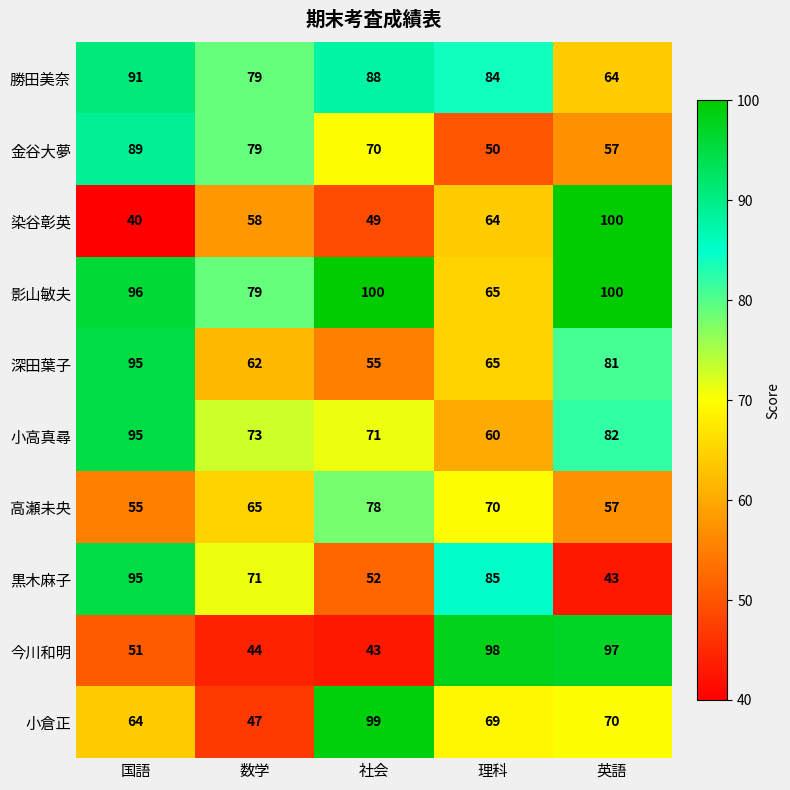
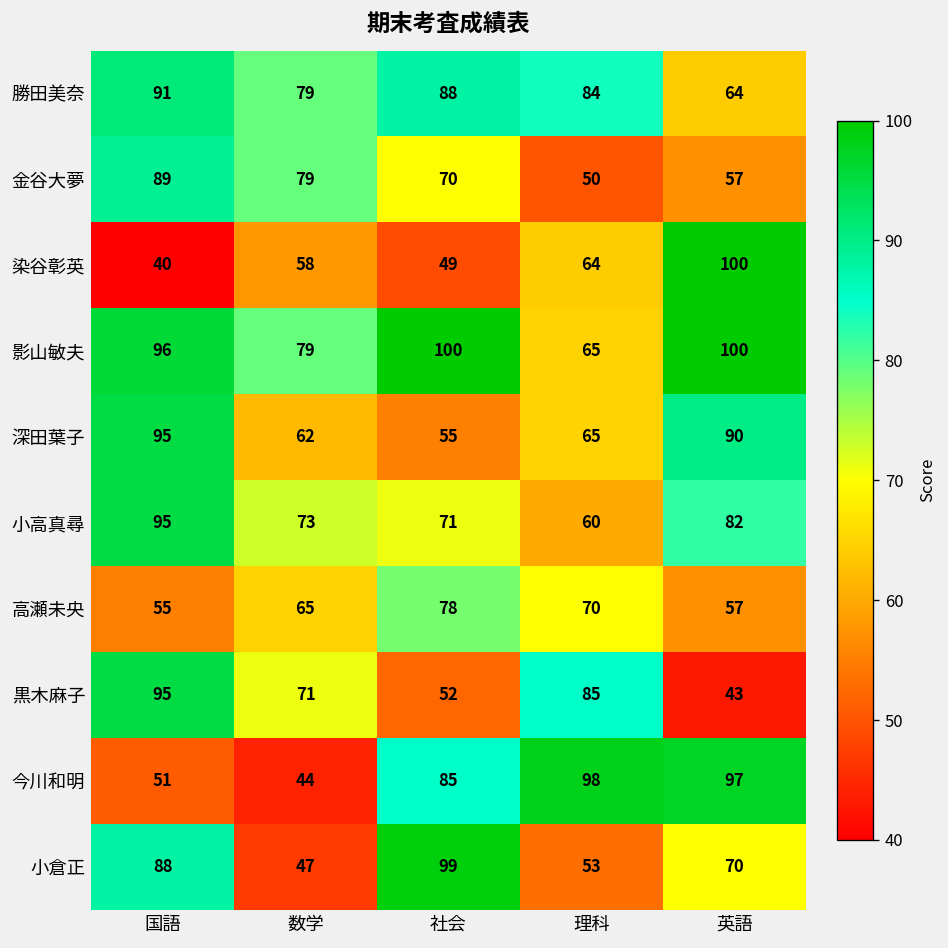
  {
    "勝田美奈": {
      "国語": 91,
      "数学": 79,
      "社会": 88,
      "理科": 84,
      "英語": 64
    },
    "金谷大夢": {
      "国語": 89,
      "数学": 79,
      "社会": 70,
      "理科": 50,
      "英語": 57
    },
    "染谷彰英": {
      "国語": 40,
      "数学": 58,
      "社会": 49,
      "理科": 64,
      "英語": 100
    },
    "影山敏夫": {
      "国語": 96,
      "数学": 79,
      "社会": 100,
      "理科": 65,
      "英語": 100
    },
    "深田葉子": {
      "国語": 95,
      "数学": 62,
      "社会": 55,
      "理科": 65,
-     "英語": 81
+     "英語": 90
    },
    "小高真尋": {
      "国語": 95,
      "数学": 73,
      "社会": 71,
      "理科": 60,
      "英語": 82
    },
    "高瀬未央": {
      "国語": 55,
      "数学": 65,
      "社会": 78,
      "理科": 70,
      "英語": 57
    },
    "黒木麻子": {
      "国語": 95,
      "数学": 71,
      "社会": 52,
      "理科": 85,
      "英語": 43
    },
    "今川和明": {
      "国語": 51,
      "数学": 44,
-     "社会": 43,
+     "社会": 85,
      "理科": 98,
      "英語": 97
    },
    "小倉正": {
-     "国語": 64,
+     "国語": 88,
      "数学": 47,
      "社会": 99,
-     "理科": 69,
+     "理科": 53,
      "英語": 70
    }
  }
